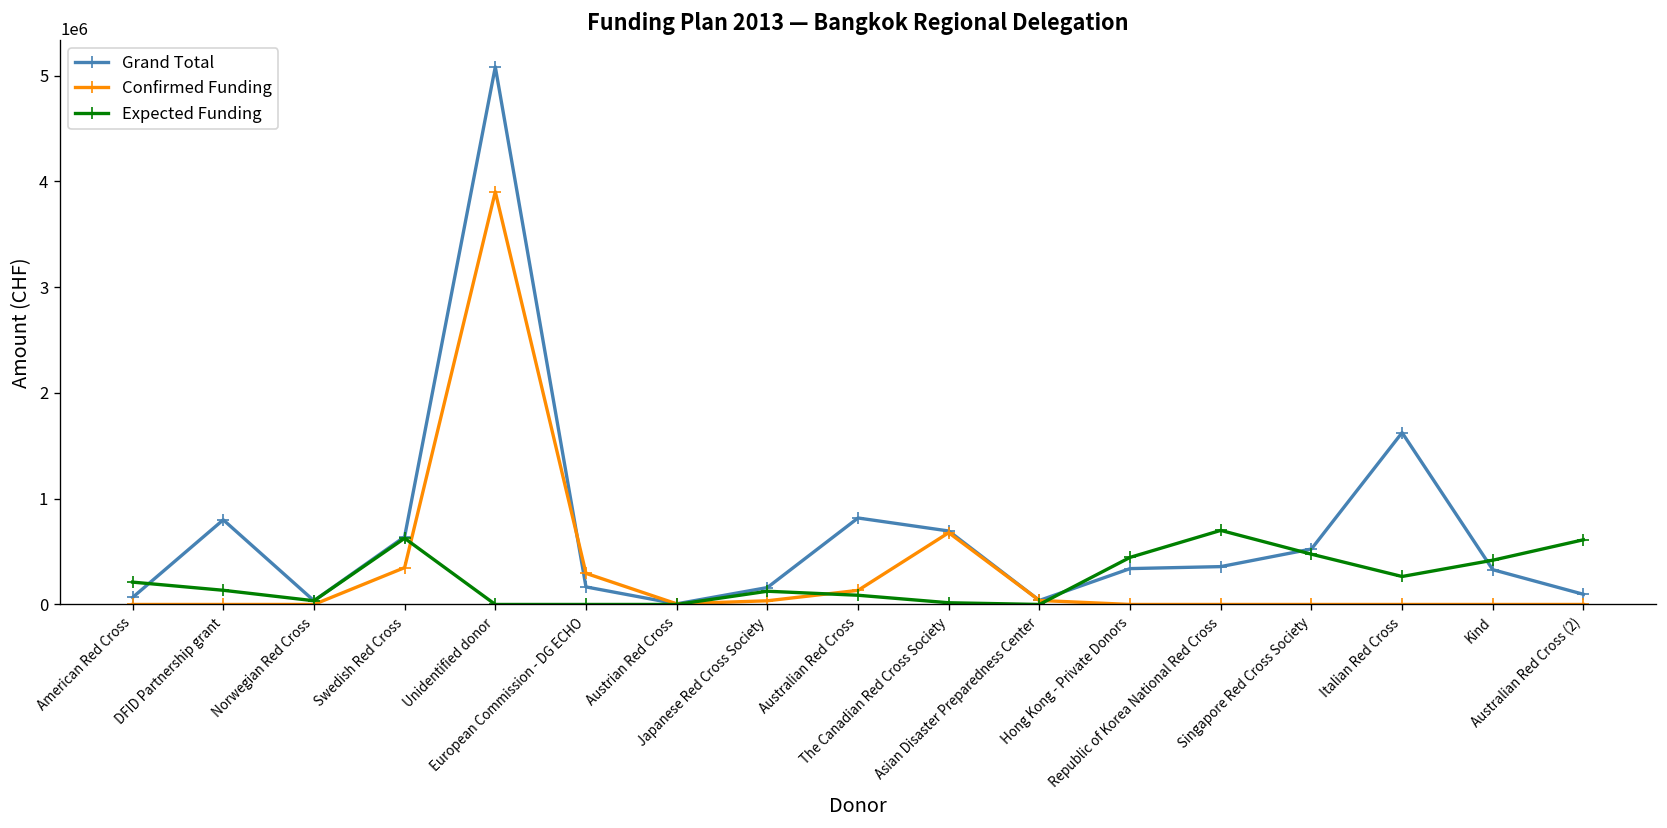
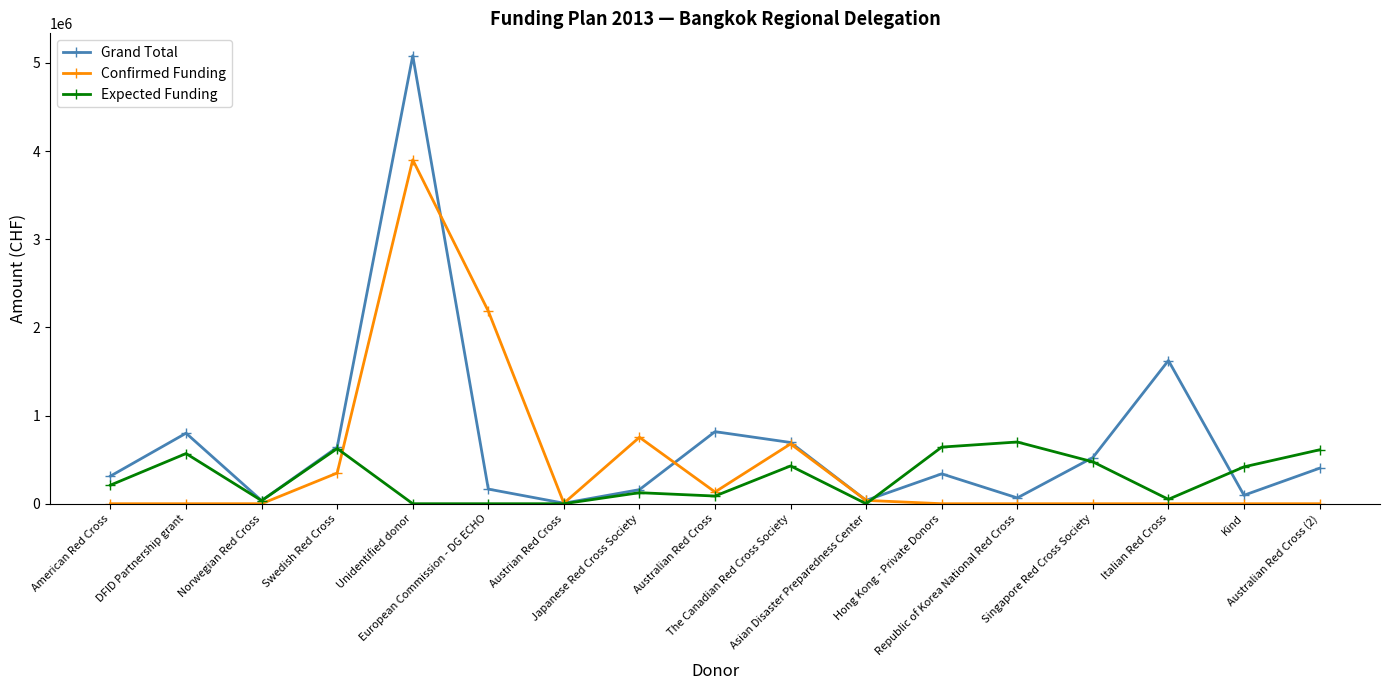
  {
    "Grand Total": {
-     "American Red Cross": 100000,
+     "American Red Cross": 300000,
      "DFID Partnership grant": 800000,
      "Unidentified donor": 5100000,
      "European Commission - DG ECHO": 200000,
      "Japanese Red Cross Society": 200000,
      "Australian Red Cross": 800000,
      "Hong Kong - Private Donors": 300000,
-     "Republic of Korea National Red Cross": 400000,
+     "Republic of Korea National Red Cross": 100000,
      "Singapore Red Cross Society": 500000,
      "Italian Red Cross": 1600000,
-     "Kind": 300000,
-     "Australian Red Cross (2)": 100000
+     "Kind": 100000,
+     "Australian Red Cross (2)": 400000
    },
    "Confirmed Funding": {
      "American Red Cross": 0,
      "DFID Partnership grant": 0,
      "Norwegian Red Cross": 0,
      "Swedish Red Cross": 300000,
      "Unidentified donor": 3900000,
-     "European Commission - DG ECHO": 300000,
-     "Japanese Red Cross Society": 0,
+     "European Commission - DG ECHO": 2200000,
+     "Japanese Red Cross Society": 800000,
      "Australian Red Cross": 100000,
      "Hong Kong - Private Donors": 0,
      "Republic of Korea National Red Cross": 0,
      "Singapore Red Cross Society": 0,
      "Italian Red Cross": 0,
      "Kind": 0,
      "Australian Red Cross (2)": 0
    },
    "Expected Funding": {
      "American Red Cross": 200000,
-     "DFID Partnership grant": 100000,
+     "DFID Partnership grant": 600000,
      "Unidentified donor": 0,
      "European Commission - DG ECHO": 0,
      "Japanese Red Cross Society": 100000,
      "Australian Red Cross": 100000,
-     "The Canadian Red Cross Society": 0,
+     "The Canadian Red Cross Society": 400000,
      "Asian Disaster Preparedness Center": 0,
-     "Hong Kong - Private Donors": 400000,
+     "Hong Kong - Private Donors": 600000,
      "Republic of Korea National Red Cross": 700000,
      "Singapore Red Cross Society": 500000,
-     "Italian Red Cross": 300000,
+     "Italian Red Cross": 100000,
      "Kind": 400000,
      "Australian Red Cross (2)": 600000
    }
  }
